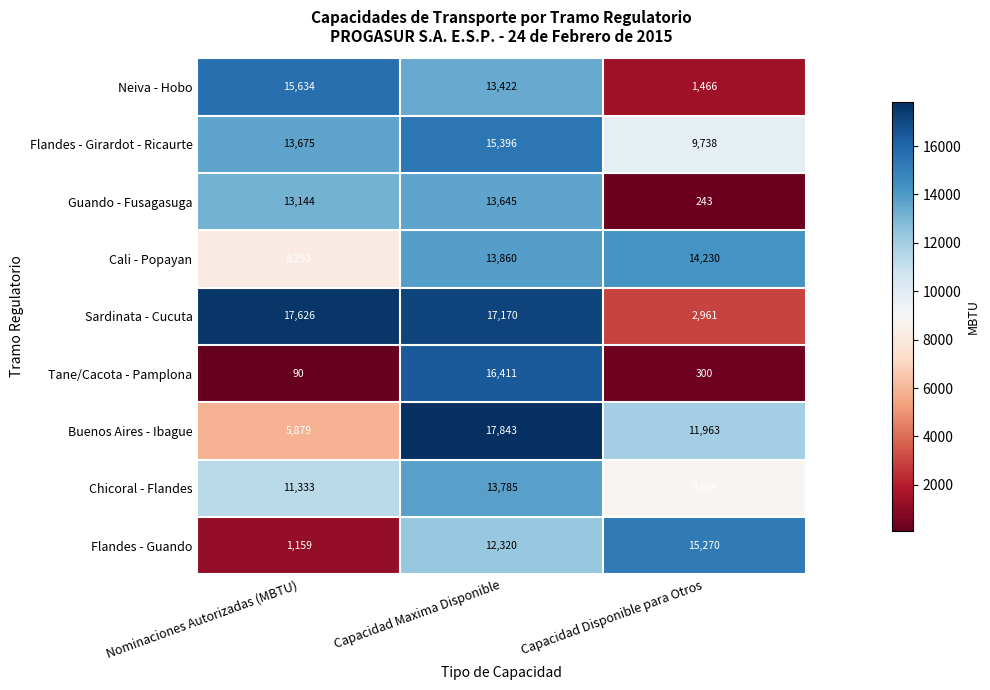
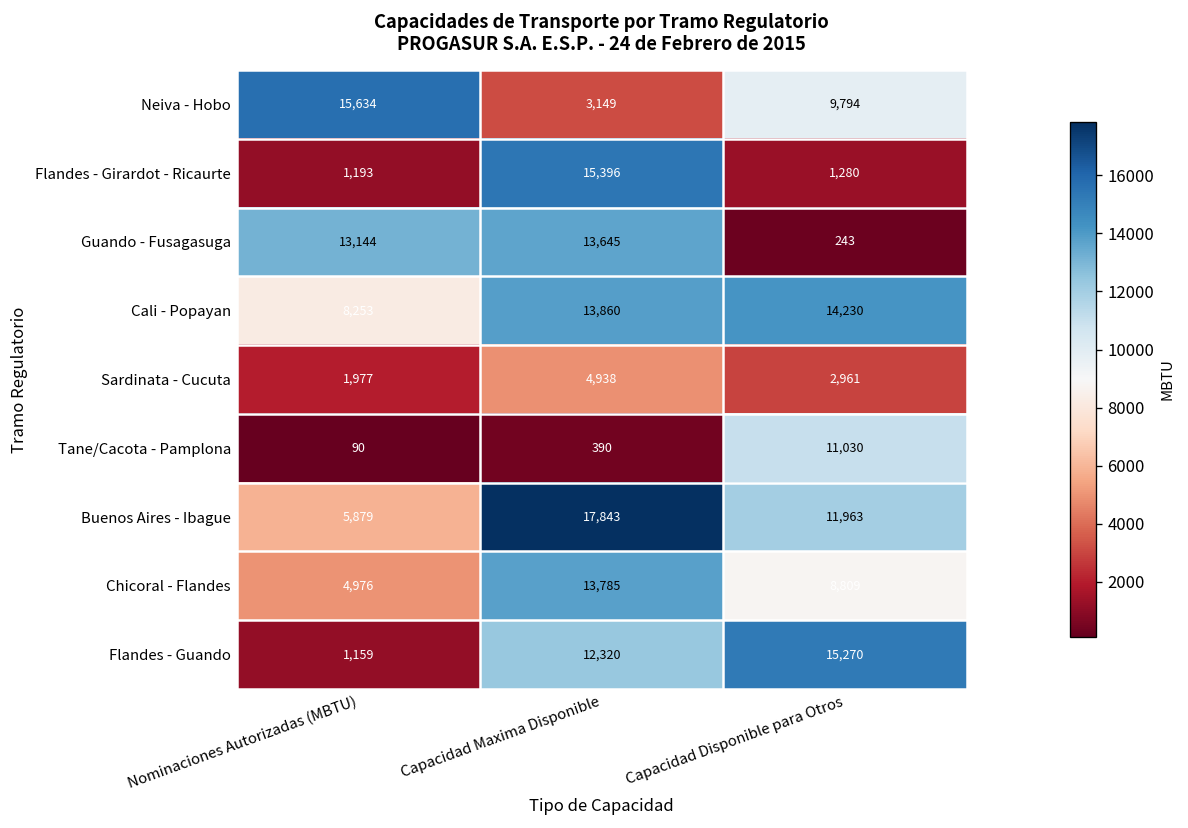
  {
    "Neiva - Hobo": {
      "Nominaciones Autorizadas (MBTU)": "15,634",
-     "Capacidad Maxima Disponible": "13,422",
-     "Capacidad Disponible para Otros": "1,466"
+     "Capacidad Maxima Disponible": "3,149",
+     "Capacidad Disponible para Otros": "9,794"
    },
    "Flandes - Girardot - Ricaurte": {
-     "Nominaciones Autorizadas (MBTU)": "13,675",
+     "Nominaciones Autorizadas (MBTU)": "1,193",
      "Capacidad Maxima Disponible": "15,396",
-     "Capacidad Disponible para Otros": "9,738"
+     "Capacidad Disponible para Otros": "1,280"
    },
    "Guando - Fusagasuga": {
      "Nominaciones Autorizadas (MBTU)": "13,144",
      "Capacidad Maxima Disponible": "13,645",
      "Capacidad Disponible para Otros": "243"
    },
    "Cali - Popayan": {
      "Capacidad Maxima Disponible": "13,860",
      "Capacidad Disponible para Otros": "14,230"
    },
    "Sardinata - Cucuta": {
-     "Nominaciones Autorizadas (MBTU)": "17,626",
-     "Capacidad Maxima Disponible": "17,170",
+     "Nominaciones Autorizadas (MBTU)": "1,977",
+     "Capacidad Maxima Disponible": "4,938",
      "Capacidad Disponible para Otros": "2,961"
    },
    "Tane/Cacota - Pamplona": {
      "Nominaciones Autorizadas (MBTU)": "90",
-     "Capacidad Maxima Disponible": "16,411",
-     "Capacidad Disponible para Otros": "300"
+     "Capacidad Maxima Disponible": "390",
+     "Capacidad Disponible para Otros": "11,030"
    },
    "Buenos Aires - Ibague": {
      "Nominaciones Autorizadas (MBTU)": "5,879",
      "Capacidad Maxima Disponible": "17,843",
      "Capacidad Disponible para Otros": "11,963"
    },
    "Chicoral - Flandes": {
-     "Nominaciones Autorizadas (MBTU)": "11,333",
+     "Nominaciones Autorizadas (MBTU)": "4,976",
      "Capacidad Maxima Disponible": "13,785"
    },
    "Flandes - Guando": {
      "Nominaciones Autorizadas (MBTU)": "1,159",
      "Capacidad Maxima Disponible": "12,320",
      "Capacidad Disponible para Otros": "15,270"
    }
  }
